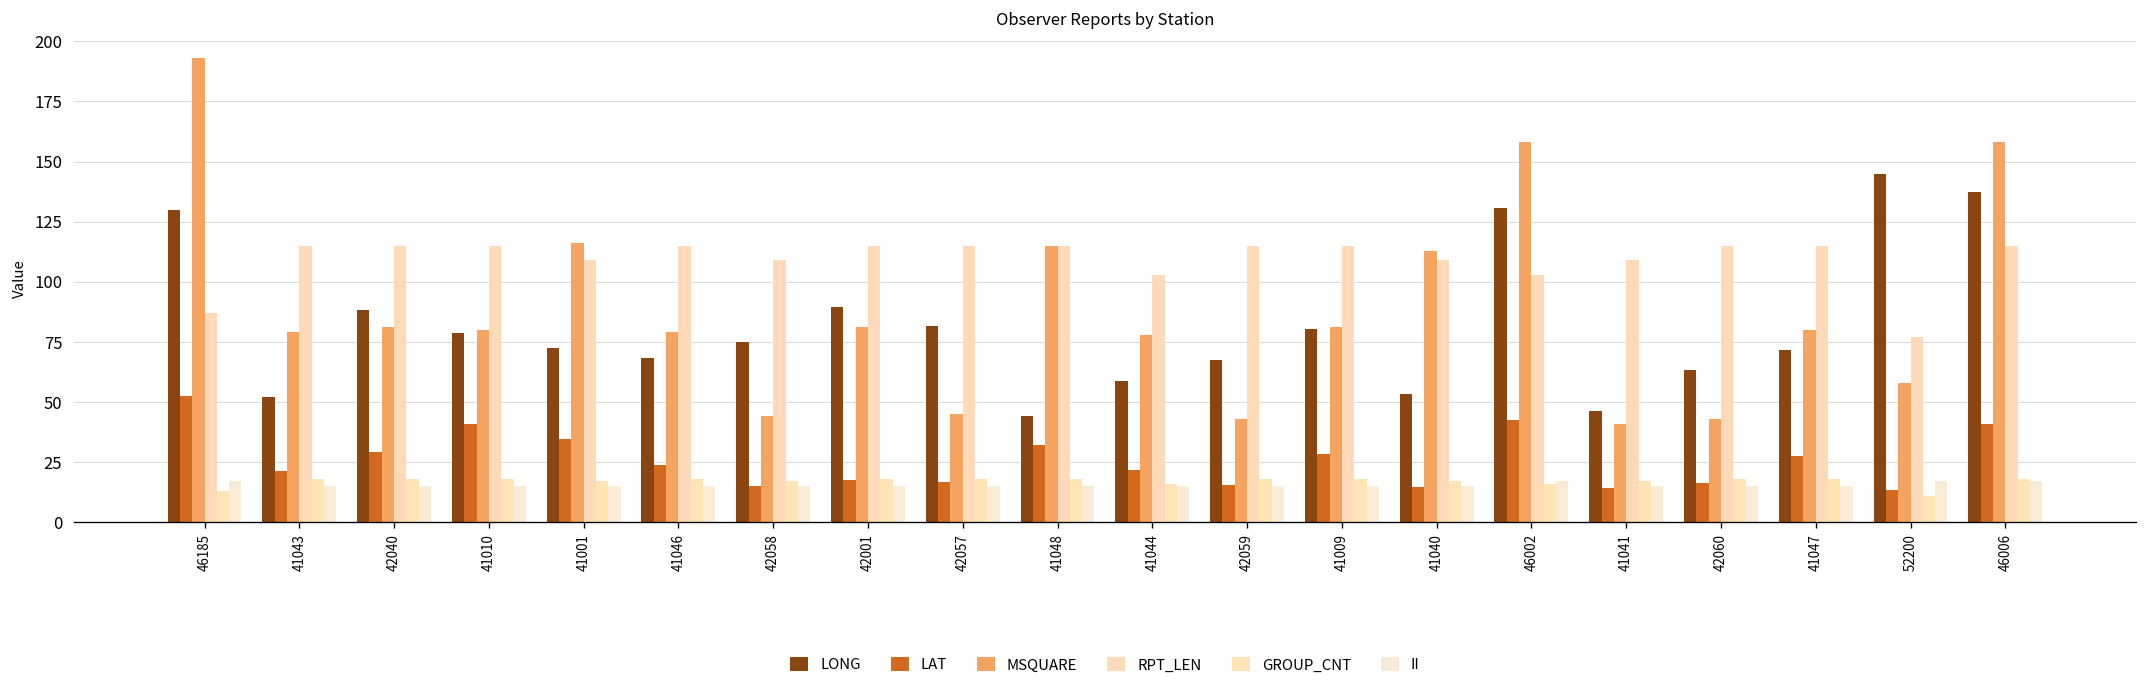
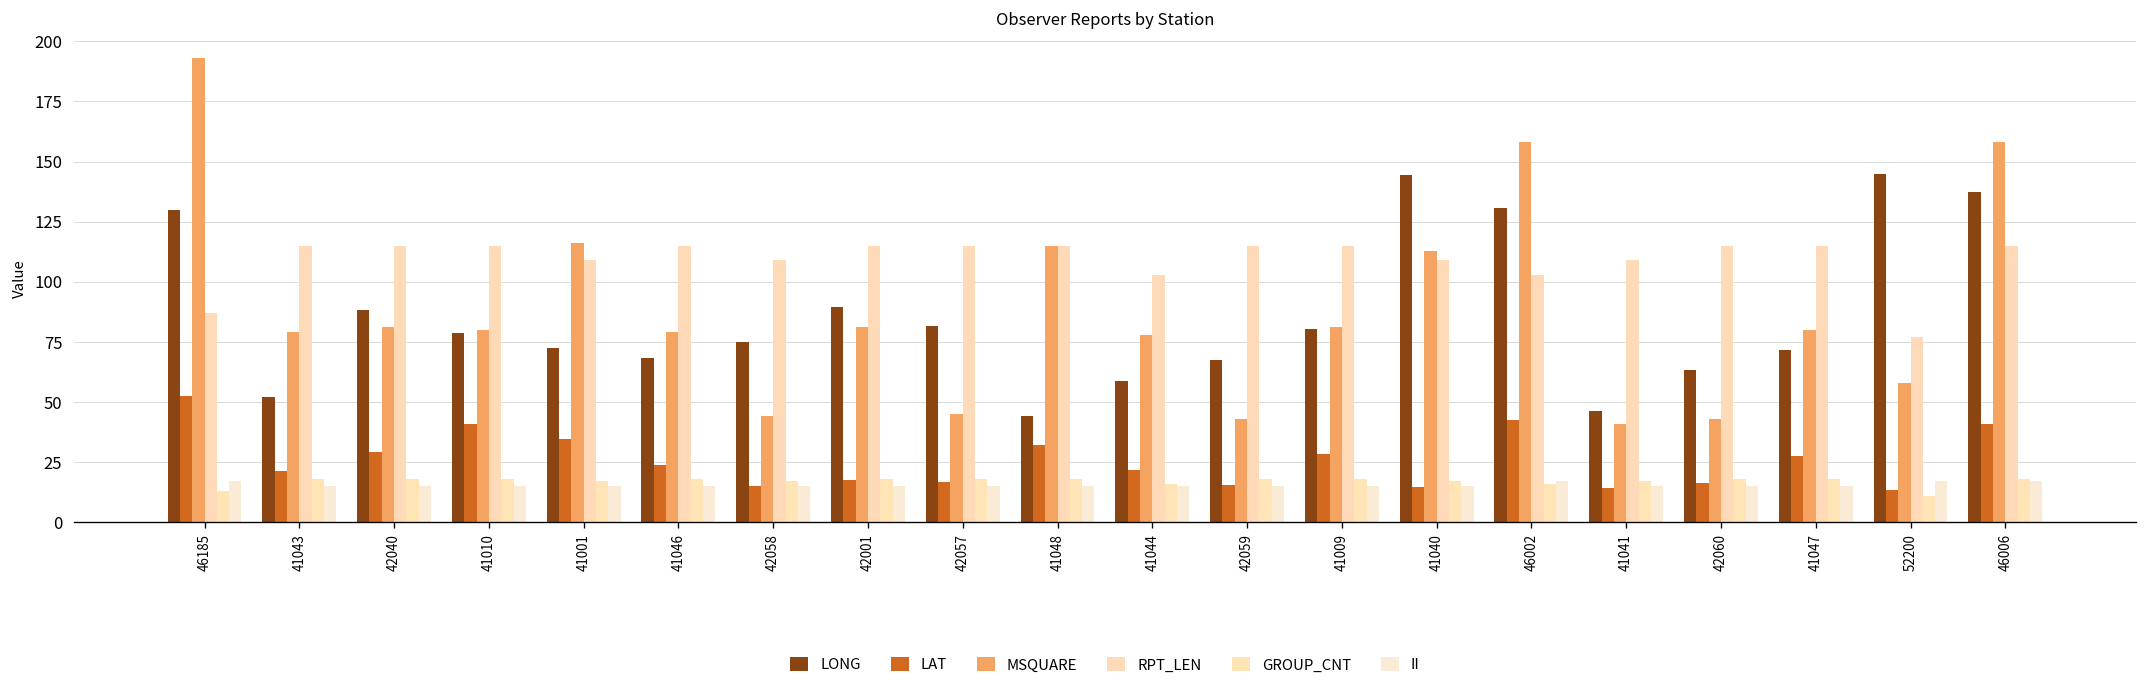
  {
    "LONG": {
      "46185": 130,
      "41043": 52,
      "42040": 88,
      "41010": 79,
      "41001": 73,
      "41046": 68,
      "42058": 75,
      "42001": 90,
      "42057": 81,
      "41048": 44,
      "41044": 59,
      "42059": 68,
      "41009": 80,
-     "41040": 53,
+     "41040": 144,
      "46002": 131,
      "41041": 46,
      "42060": 63,
      "41047": 72,
      "52200": 145,
      "46006": 137
    },
    "LAT": {
      "46185": 52,
      "41043": 21,
      "42040": 29,
      "41010": 41,
      "41001": 35,
      "41046": 24,
      "42058": 15,
      "42001": 17,
      "42057": 17,
      "41048": 32,
      "41044": 22,
      "42059": 15,
      "41009": 29,
      "41040": 15,
      "46002": 43,
      "41041": 14,
      "42060": 16,
      "41047": 28,
      "52200": 13,
      "46006": 41
    },
    "MSQUARE": {
      "46185": 193,
      "41043": 79,
      "42040": 81,
      "41010": 80,
      "41001": 116,
      "41046": 79,
      "42058": 44,
      "42001": 81,
      "42057": 45,
      "41048": 115,
      "41044": 78,
      "42059": 43,
      "41009": 81,
      "41040": 113,
      "46002": 158,
      "41041": 41,
      "42060": 43,
      "41047": 80,
      "52200": 58,
      "46006": 158
    }
  }
